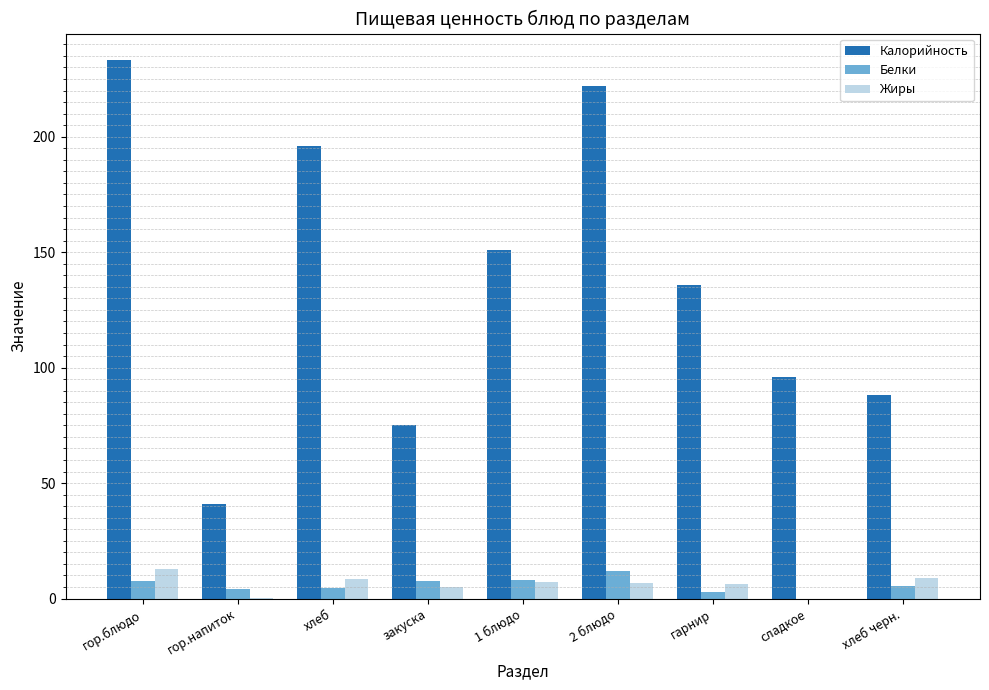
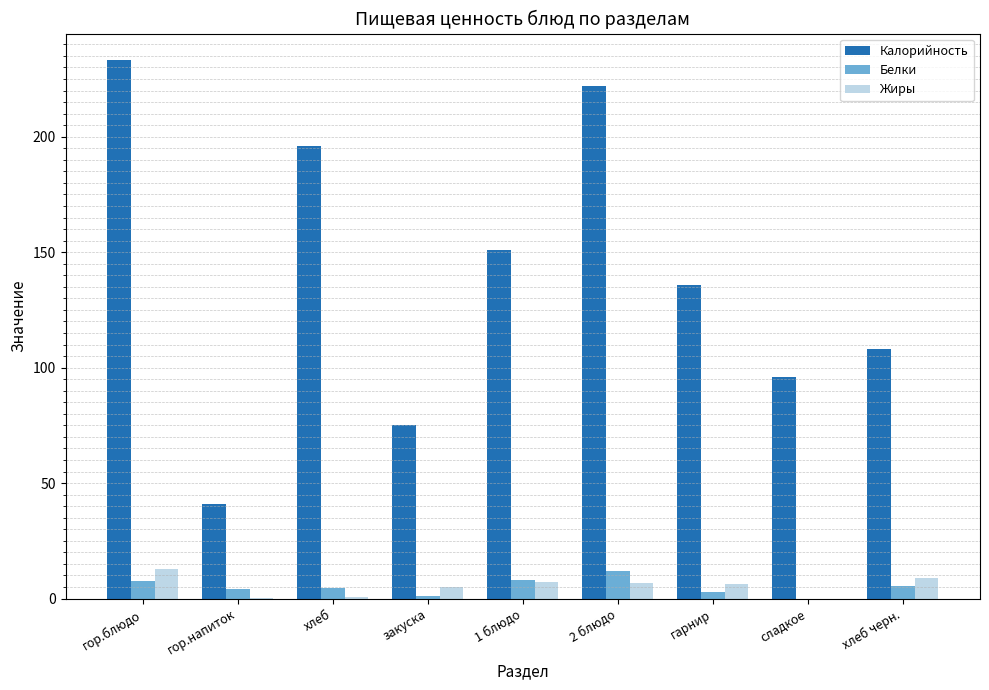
  {
    "Калорийность": {
      "гор.блюдо": 233,
      "гор.напиток": 41,
      "хлеб": 196,
      "закуска": 75,
      "1 блюдо": 151,
      "2 блюдо": 222,
      "гарнир": 136,
      "сладкое": 96,
-     "хлеб черн.": 88
+     "хлеб черн.": 108
    },
    "Белки": {
      "гор.блюдо": 8,
      "гор.напиток": 4,
      "хлеб": 5,
-     "закуска": 8,
+     "закуска": 1,
      "1 блюдо": 8,
      "2 блюдо": 12,
      "гарнир": 3,
      "сладкое": 0,
      "хлеб черн.": 6
    },
    "Жиры": {
      "гор.блюдо": 13,
-     "хлеб": 9,
+     "хлеб": 1,
      "закуска": 5,
      "1 блюдо": 7,
      "2 блюдо": 7,
      "гарнир": 6,
      "сладкое": 0,
      "хлеб черн.": 9
    }
  }
